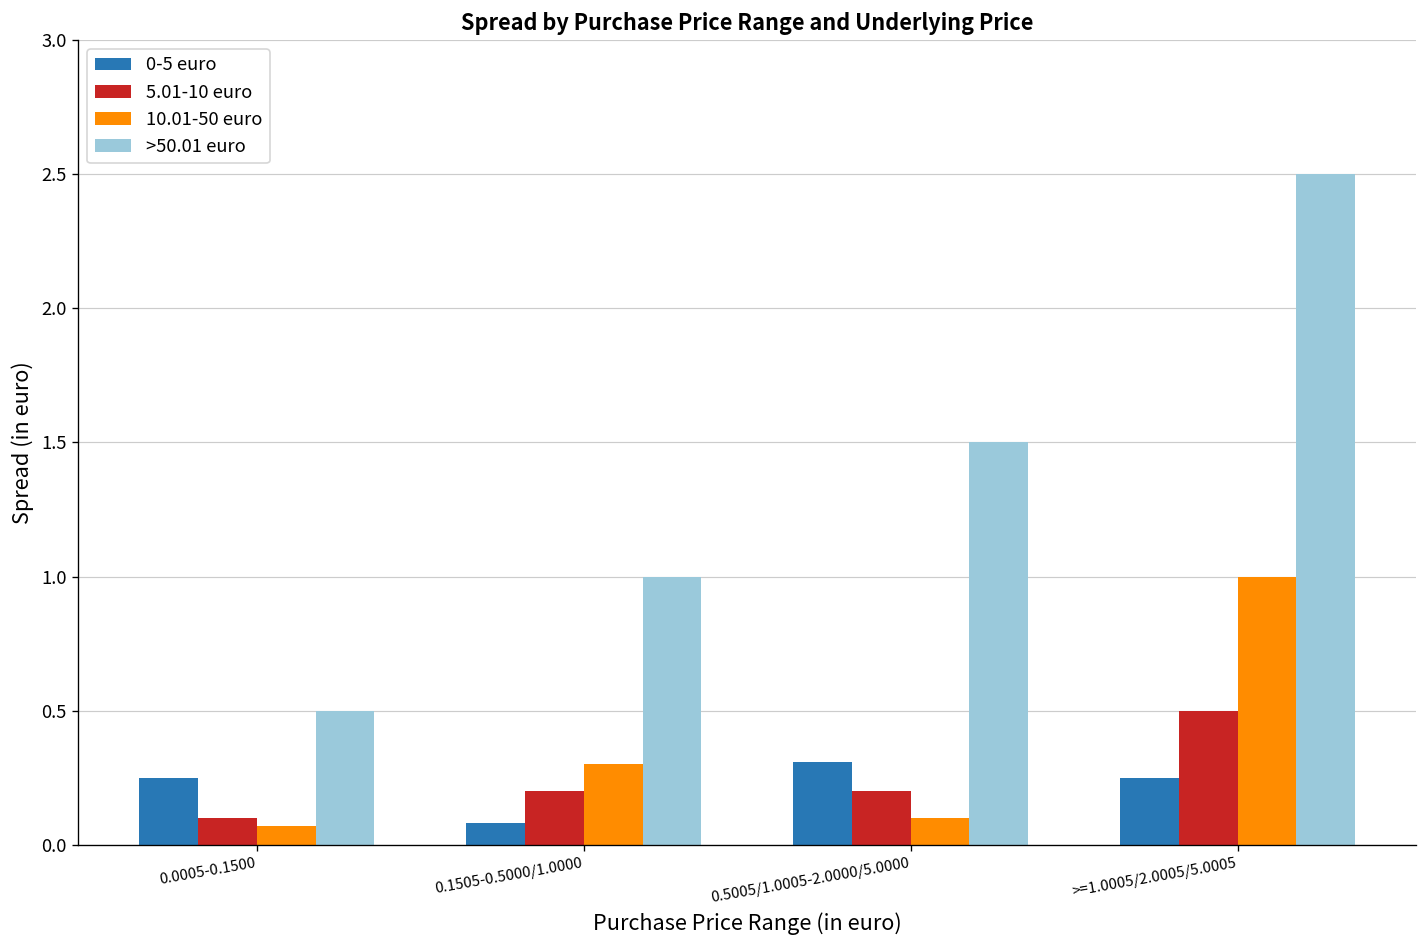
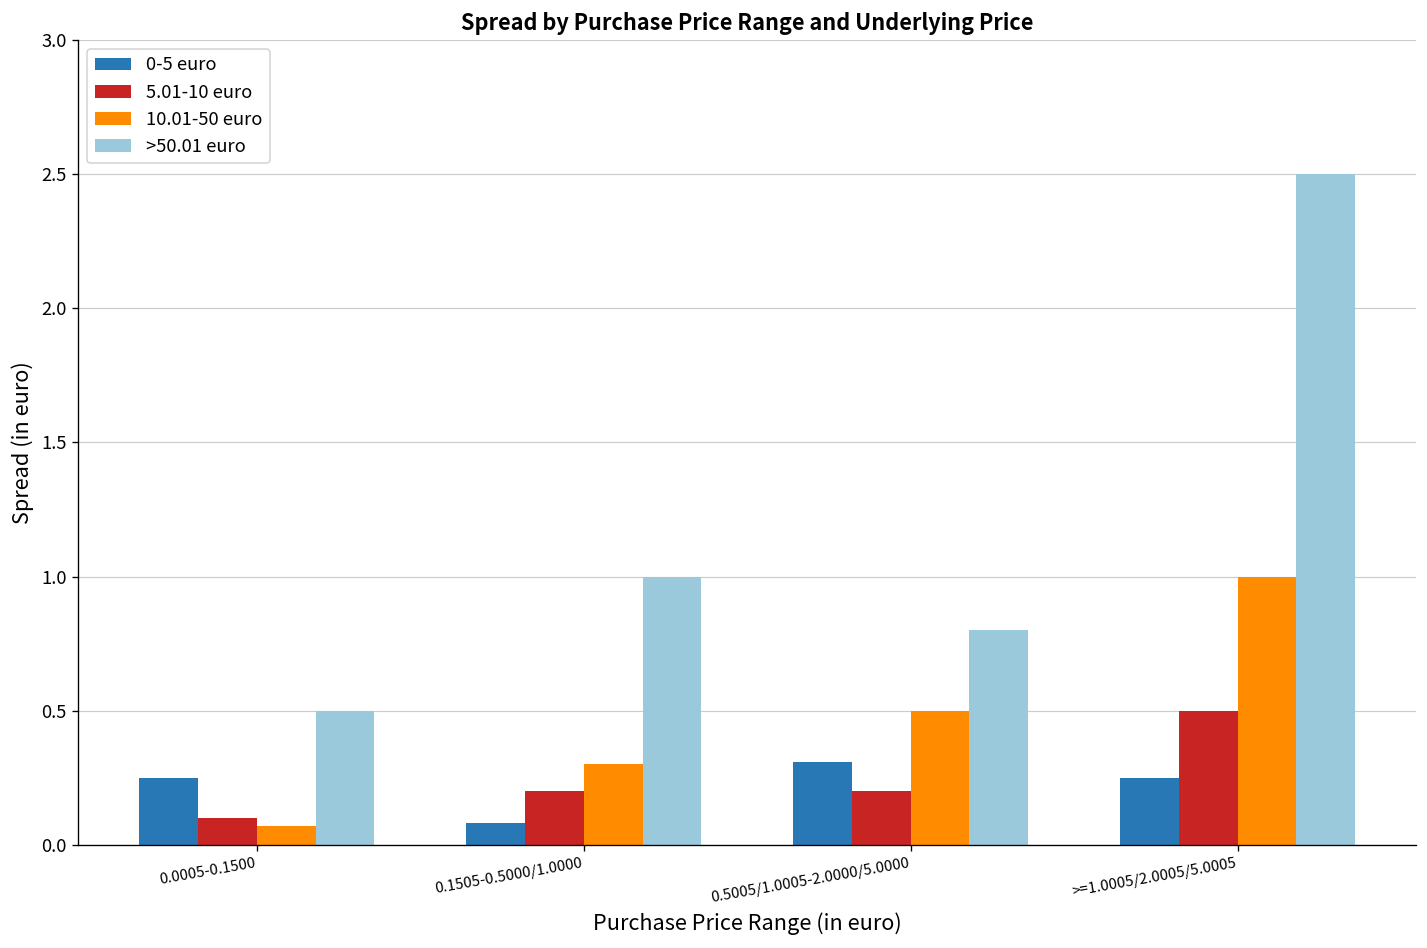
  {
    "0-5 euro": {
      "0.0005-0.1500": 0.25,
      "0.1505-0.5000/1.0000": 0.08,
      "0.5005/1.0005-2.0000/5.0000": 0.3,
      ">=1.0005/2.0005/5.0005": 0.25
    },
    "5.01-10 euro": {
      "0.0005-0.1500": 0.1,
      "0.1505-0.5000/1.0000": 0.2,
      "0.5005/1.0005-2.0000/5.0000": 0.2,
      ">=1.0005/2.0005/5.0005": 0.5
    },
    "10.01-50 euro": {
      "0.0005-0.1500": 0.07,
      "0.1505-0.5000/1.0000": 0.3,
-     "0.5005/1.0005-2.0000/5.0000": 0.1,
+     "0.5005/1.0005-2.0000/5.0000": 0.5,
      ">=1.0005/2.0005/5.0005": 1.0
    },
    ">50.01 euro": {
      "0.0005-0.1500": 0.5,
      "0.1505-0.5000/1.0000": 1.0,
-     "0.5005/1.0005-2.0000/5.0000": 1.5,
+     "0.5005/1.0005-2.0000/5.0000": 0.8,
      ">=1.0005/2.0005/5.0005": 2.5
    }
  }
